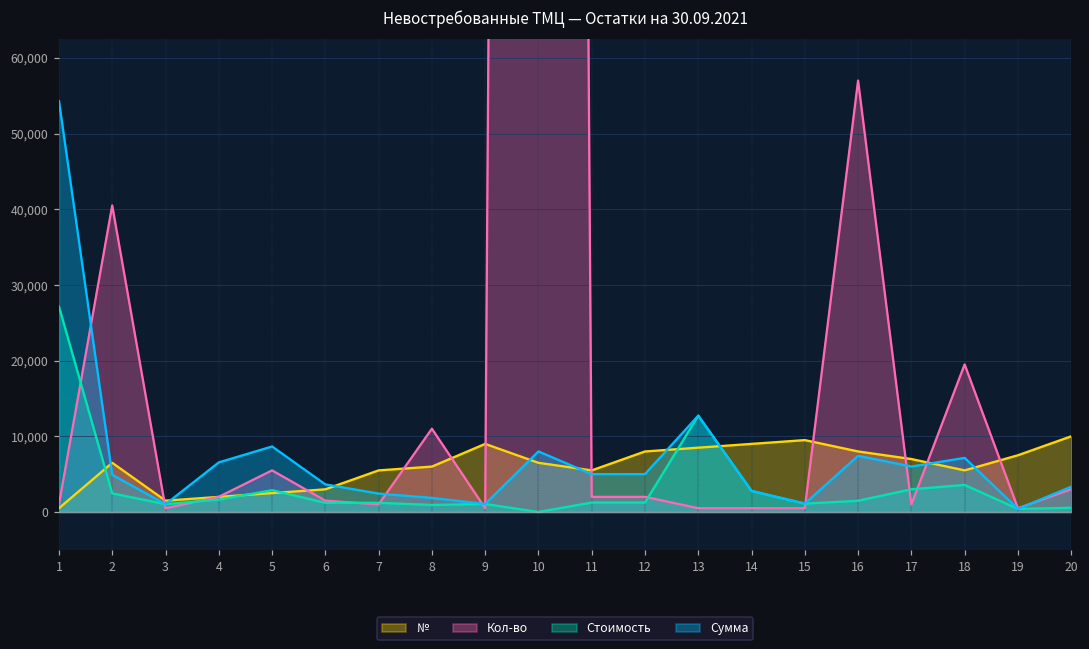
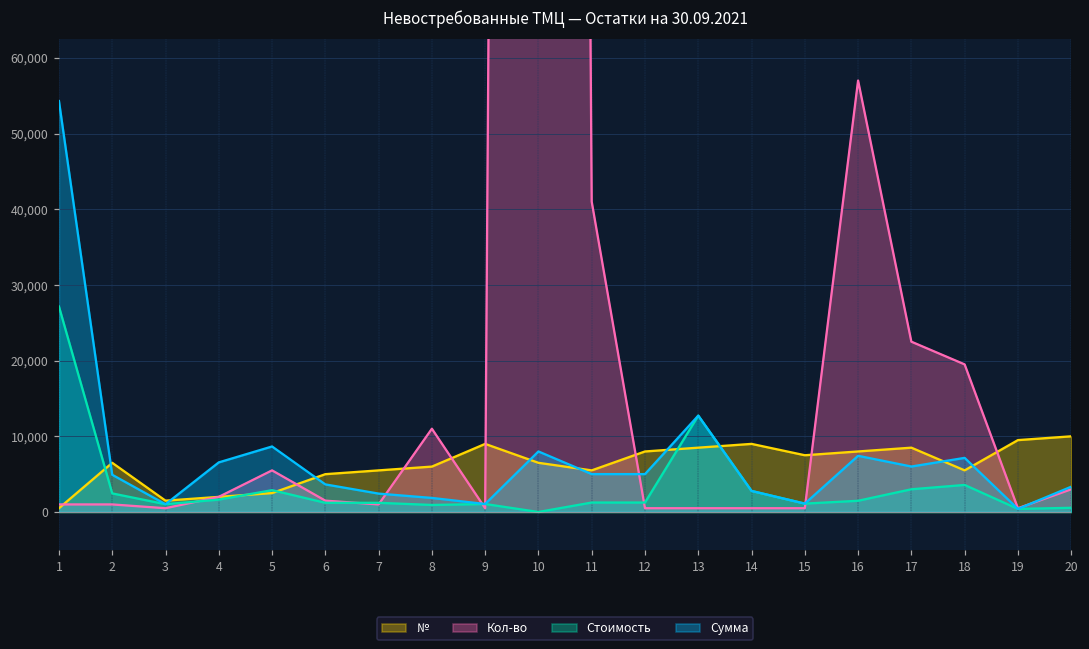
  {
    "№": {
      "1": "1,000",
      "2": "7,000",
      "3": "2,000",
      "5": "3,000",
-     "6": "3,000",
+     "6": "5,000",
      "7": "6,000",
      "8": "6,000",
      "9": "9,000",
      "10": "7,000",
      "11": "6,000",
      "12": "8,000",
      "13": "9,000",
      "14": "9,000",
-     "15": "10,000",
+     "15": "8,000",
      "16": "8,000",
-     "17": "7,000",
+     "17": "9,000",
      "18": "6,000",
-     "19": "8,000",
+     "19": "10,000",
      "20": "10,000"
    },
    "Кол-во": {
      "1": "1,000",
-     "2": "41,000",
+     "2": "1,000",
      "3": "1,000",
      "5": "6,000",
      "8": "11,000",
      "9": "1,000",
-     "11": "2,000",
-     "12": "2,000",
+     "11": "41,000",
+     "12": "1,000",
      "13": "1,000",
      "14": "1,000",
      "15": "1,000",
      "16": "57,000",
-     "17": "1,000",
+     "17": "23,000",
      "18": "20,000"
    }
  }
